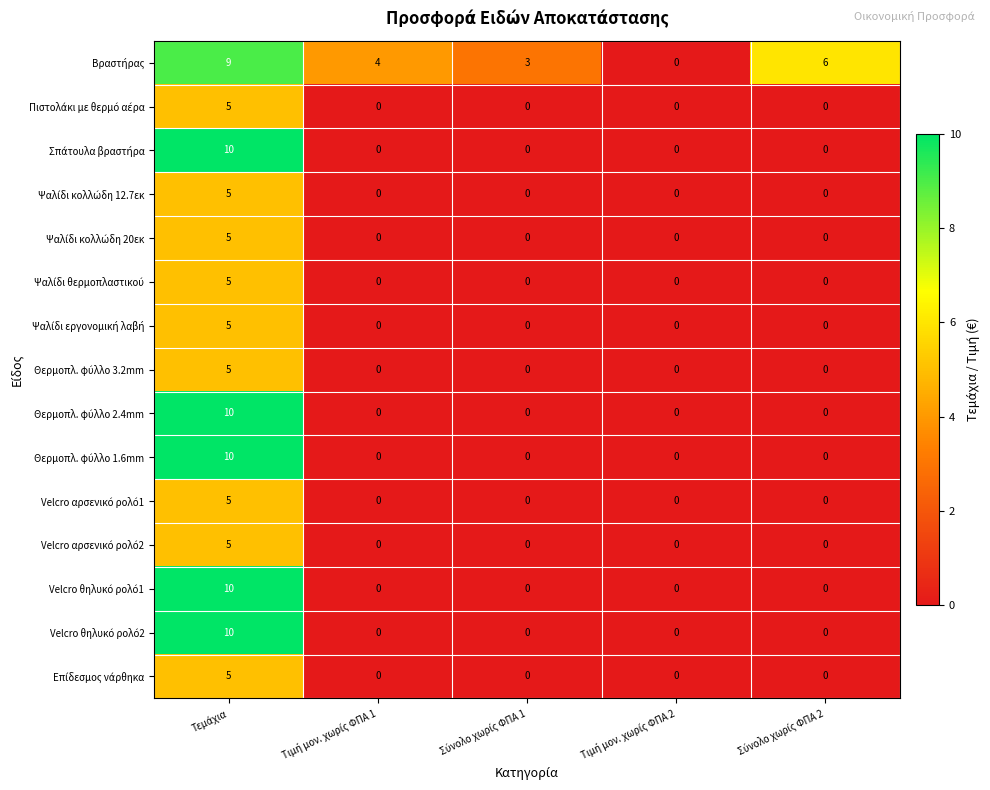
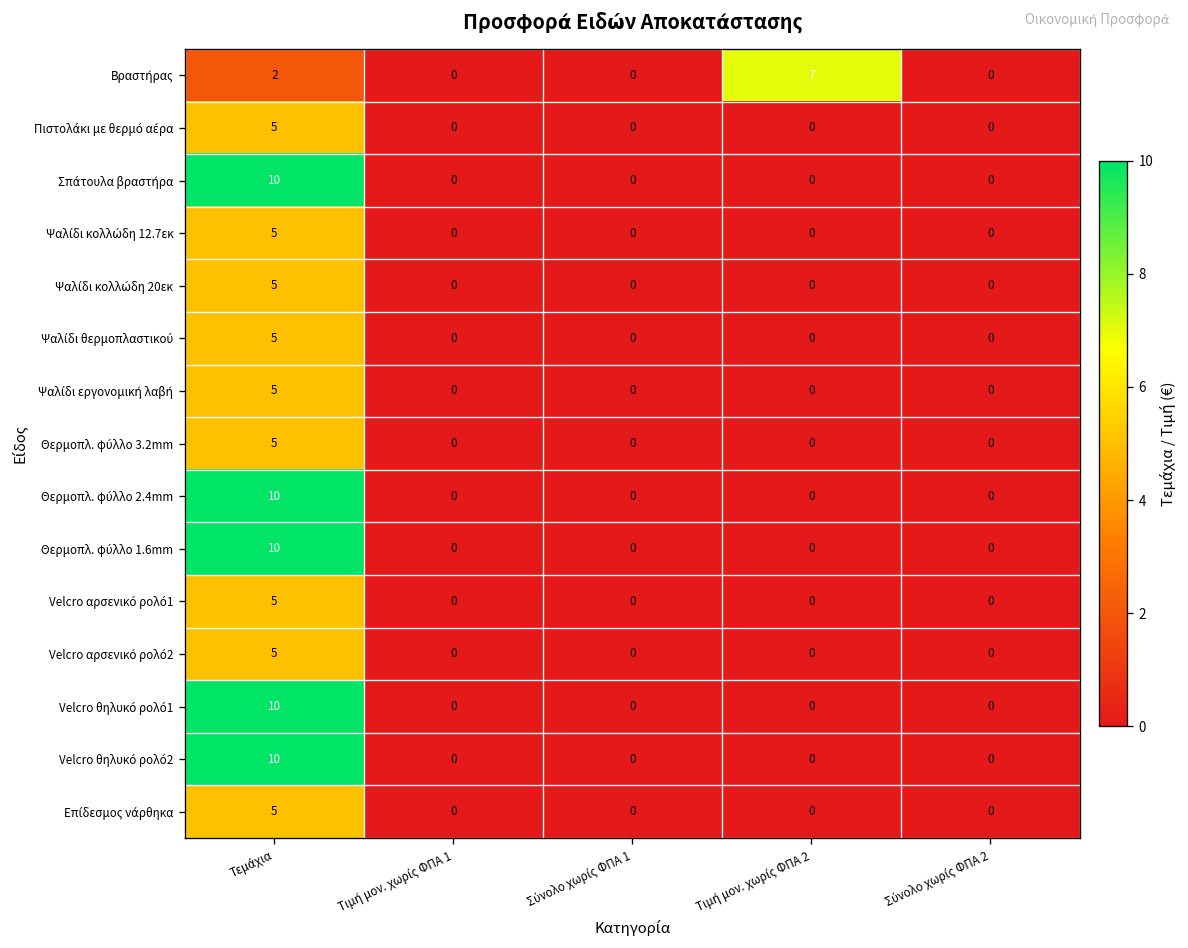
  {
    "Βραστήρας": {
-     "Τεμάχια": 9,
-     "Τιμή μον. χωρίς ΦΠΑ 1": 4,
-     "Σύνολο χωρίς ΦΠΑ 1": 3,
-     "Τιμή μον. χωρίς ΦΠΑ 2": 0,
-     "Σύνολο χωρίς ΦΠΑ 2": 6
+     "Τεμάχια": 2,
+     "Τιμή μον. χωρίς ΦΠΑ 1": 0,
+     "Σύνολο χωρίς ΦΠΑ 1": 0,
+     "Τιμή μον. χωρίς ΦΠΑ 2": 7,
+     "Σύνολο χωρίς ΦΠΑ 2": 0
    },
    "Πιστολάκι με θερμό αέρα": {
      "Τεμάχια": 5,
      "Τιμή μον. χωρίς ΦΠΑ 1": 0,
      "Σύνολο χωρίς ΦΠΑ 1": 0,
      "Τιμή μον. χωρίς ΦΠΑ 2": 0,
      "Σύνολο χωρίς ΦΠΑ 2": 0
    },
    "Σπάτουλα βραστήρα": {
      "Τεμάχια": 10,
      "Τιμή μον. χωρίς ΦΠΑ 1": 0,
      "Σύνολο χωρίς ΦΠΑ 1": 0,
      "Τιμή μον. χωρίς ΦΠΑ 2": 0,
      "Σύνολο χωρίς ΦΠΑ 2": 0
    },
    "Ψαλίδι κολλώδη 12.7εκ": {
      "Τεμάχια": 5,
      "Τιμή μον. χωρίς ΦΠΑ 1": 0,
      "Σύνολο χωρίς ΦΠΑ 1": 0,
      "Τιμή μον. χωρίς ΦΠΑ 2": 0,
      "Σύνολο χωρίς ΦΠΑ 2": 0
    },
    "Ψαλίδι κολλώδη 20εκ": {
      "Τεμάχια": 5,
      "Τιμή μον. χωρίς ΦΠΑ 1": 0,
      "Σύνολο χωρίς ΦΠΑ 1": 0,
      "Τιμή μον. χωρίς ΦΠΑ 2": 0,
      "Σύνολο χωρίς ΦΠΑ 2": 0
    },
    "Ψαλίδι θερμοπλαστικού": {
      "Τεμάχια": 5,
      "Τιμή μον. χωρίς ΦΠΑ 1": 0,
      "Σύνολο χωρίς ΦΠΑ 1": 0,
      "Τιμή μον. χωρίς ΦΠΑ 2": 0,
      "Σύνολο χωρίς ΦΠΑ 2": 0
    },
    "Ψαλίδι εργονομική λαβή": {
      "Τεμάχια": 5,
      "Τιμή μον. χωρίς ΦΠΑ 1": 0,
      "Σύνολο χωρίς ΦΠΑ 1": 0,
      "Τιμή μον. χωρίς ΦΠΑ 2": 0,
      "Σύνολο χωρίς ΦΠΑ 2": 0
    },
    "Θερμοπλ. φύλλο 3.2mm": {
      "Τεμάχια": 5,
      "Τιμή μον. χωρίς ΦΠΑ 1": 0,
      "Σύνολο χωρίς ΦΠΑ 1": 0,
      "Τιμή μον. χωρίς ΦΠΑ 2": 0,
      "Σύνολο χωρίς ΦΠΑ 2": 0
    },
    "Θερμοπλ. φύλλο 2.4mm": {
      "Τεμάχια": 10,
      "Τιμή μον. χωρίς ΦΠΑ 1": 0,
      "Σύνολο χωρίς ΦΠΑ 1": 0,
      "Τιμή μον. χωρίς ΦΠΑ 2": 0,
      "Σύνολο χωρίς ΦΠΑ 2": 0
    },
    "Θερμοπλ. φύλλο 1.6mm": {
      "Τεμάχια": 10,
      "Τιμή μον. χωρίς ΦΠΑ 1": 0,
      "Σύνολο χωρίς ΦΠΑ 1": 0,
      "Τιμή μον. χωρίς ΦΠΑ 2": 0,
      "Σύνολο χωρίς ΦΠΑ 2": 0
    },
    "Velcro αρσενικό ρολό1": {
      "Τεμάχια": 5,
      "Τιμή μον. χωρίς ΦΠΑ 1": 0,
      "Σύνολο χωρίς ΦΠΑ 1": 0,
      "Τιμή μον. χωρίς ΦΠΑ 2": 0,
      "Σύνολο χωρίς ΦΠΑ 2": 0
    },
    "Velcro αρσενικό ρολό2": {
      "Τεμάχια": 5,
      "Τιμή μον. χωρίς ΦΠΑ 1": 0,
      "Σύνολο χωρίς ΦΠΑ 1": 0,
      "Τιμή μον. χωρίς ΦΠΑ 2": 0,
      "Σύνολο χωρίς ΦΠΑ 2": 0
    },
    "Velcro θηλυκό ρολό1": {
      "Τεμάχια": 10,
      "Τιμή μον. χωρίς ΦΠΑ 1": 0,
      "Σύνολο χωρίς ΦΠΑ 1": 0,
      "Τιμή μον. χωρίς ΦΠΑ 2": 0,
      "Σύνολο χωρίς ΦΠΑ 2": 0
    },
    "Velcro θηλυκό ρολό2": {
      "Τεμάχια": 10,
      "Τιμή μον. χωρίς ΦΠΑ 1": 0,
      "Σύνολο χωρίς ΦΠΑ 1": 0,
      "Τιμή μον. χωρίς ΦΠΑ 2": 0,
      "Σύνολο χωρίς ΦΠΑ 2": 0
    },
    "Επίδεσμος νάρθηκα": {
      "Τεμάχια": 5,
      "Τιμή μον. χωρίς ΦΠΑ 1": 0,
      "Σύνολο χωρίς ΦΠΑ 1": 0,
      "Τιμή μον. χωρίς ΦΠΑ 2": 0,
      "Σύνολο χωρίς ΦΠΑ 2": 0
    }
  }
